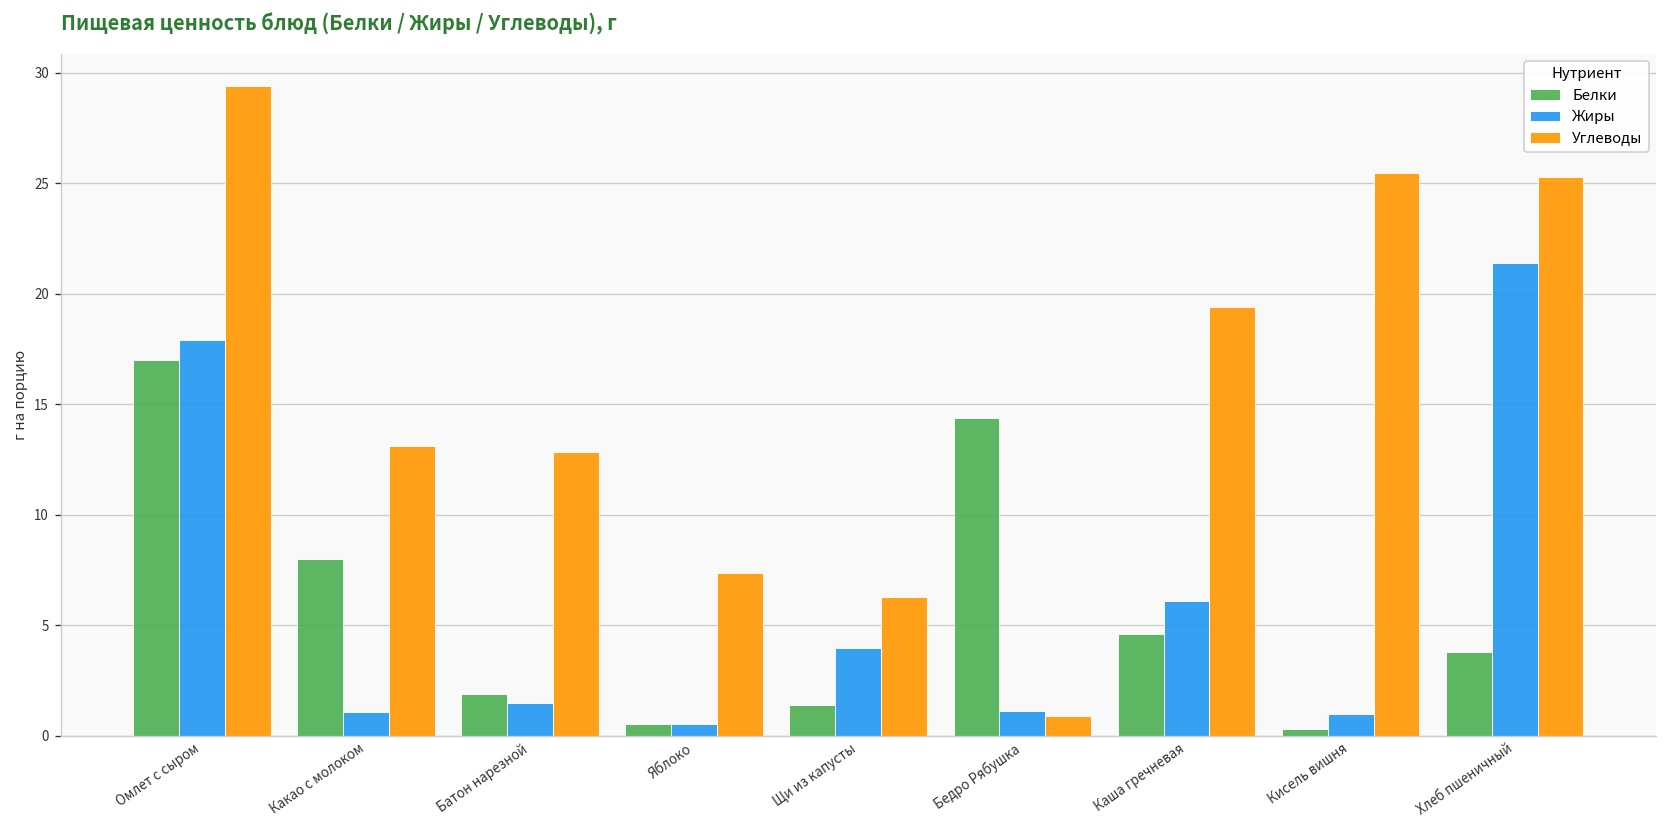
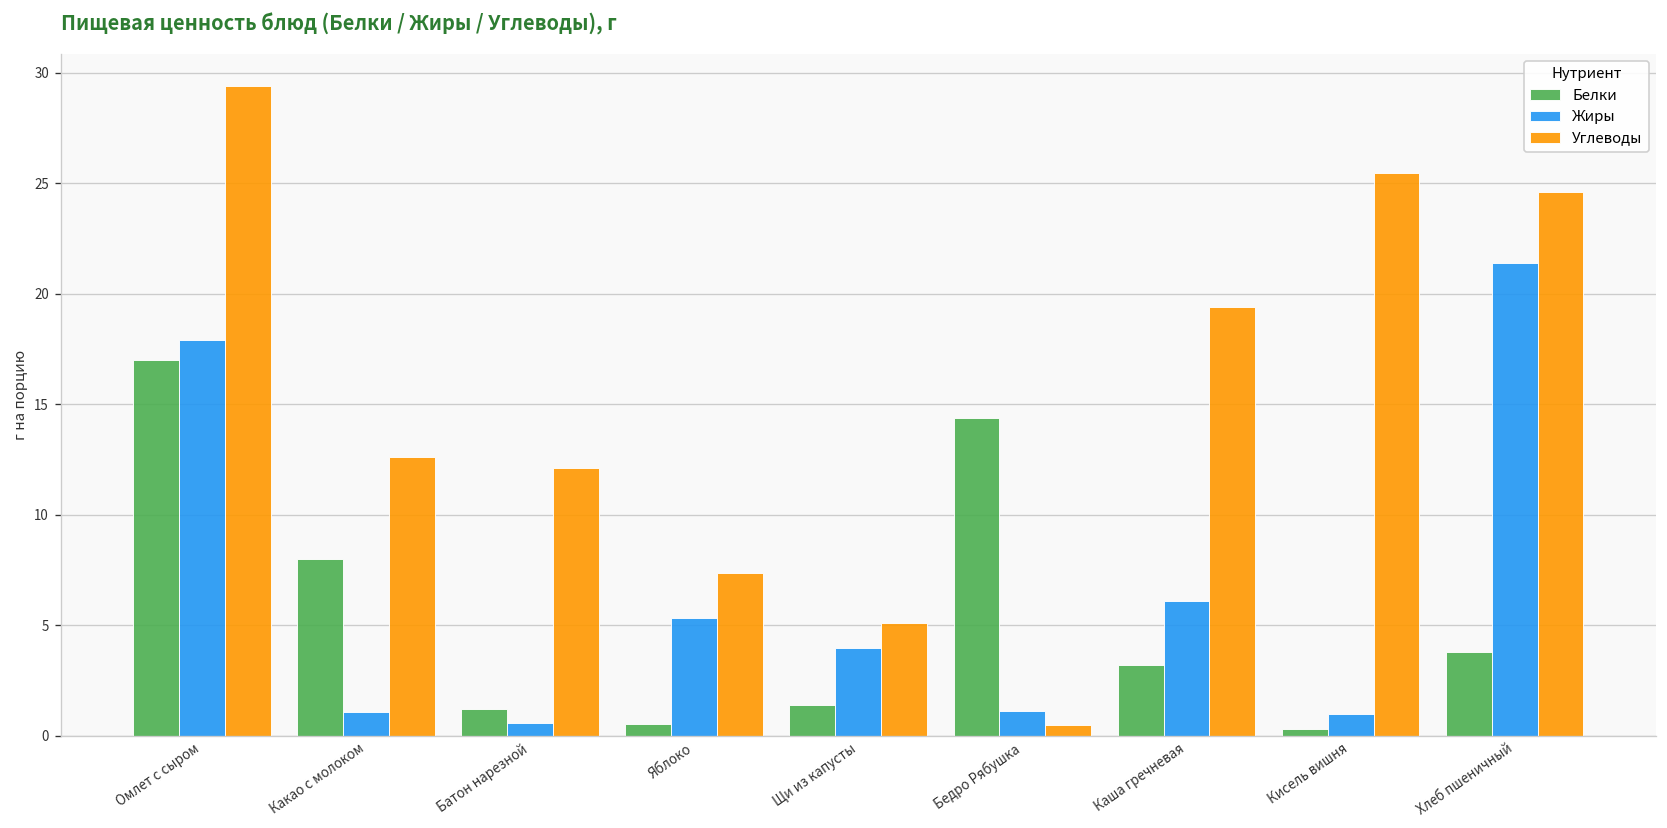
  {
    "Белки": {
      "Омлет с сыром": 17.0,
      "Какао с молоком": 8.0,
-     "Батон нарезной": 1.9,
+     "Батон нарезной": 1.2,
      "Яблоко": 0.5,
      "Щи из капусты": 1.4,
      "Бедро Рябушка": 14.4,
-     "Каша гречневая": 4.6,
+     "Каша гречневая": 3.2,
      "Кисель вишня": 0.3,
      "Хлеб пшеничный": 3.8
    },
    "Жиры": {
      "Омлет с сыром": 17.9,
      "Какао с молоком": 1.1,
-     "Батон нарезной": 1.5,
-     "Яблоко": 0.5,
+     "Батон нарезной": 0.6,
+     "Яблоко": 5.3,
      "Щи из капусты": 4.0,
      "Бедро Рябушка": 1.1,
      "Каша гречневая": 6.1,
      "Кисель вишня": 1.0,
      "Хлеб пшеничный": 21.4
    },
    "Углеводы": {
      "Омлет с сыром": 29.4,
-     "Какао с молоком": 13.1,
-     "Батон нарезной": 12.9,
+     "Какао с молоком": 12.6,
+     "Батон нарезной": 12.1,
      "Яблоко": 7.4,
-     "Щи из капусты": 6.3,
-     "Бедро Рябушка": 0.9,
+     "Щи из капусты": 5.1,
+     "Бедро Рябушка": 0.5,
      "Каша гречневая": 19.4,
      "Кисель вишня": 25.5,
-     "Хлеб пшеничный": 25.3
+     "Хлеб пшеничный": 24.6
    }
  }
